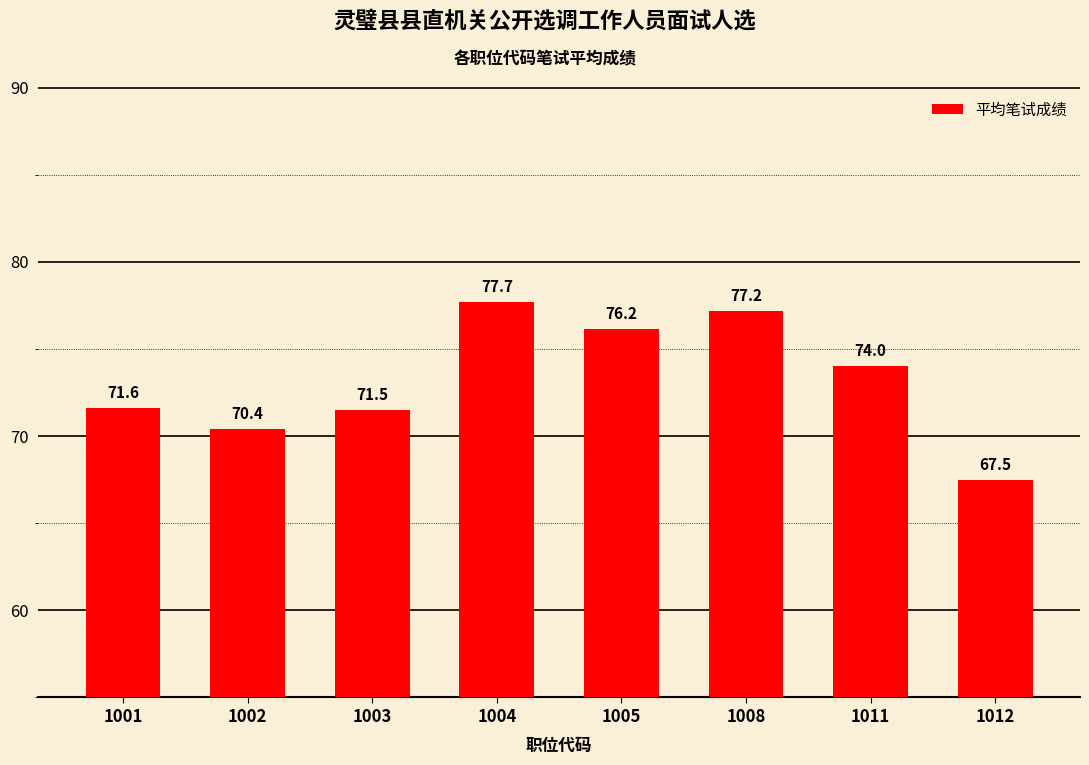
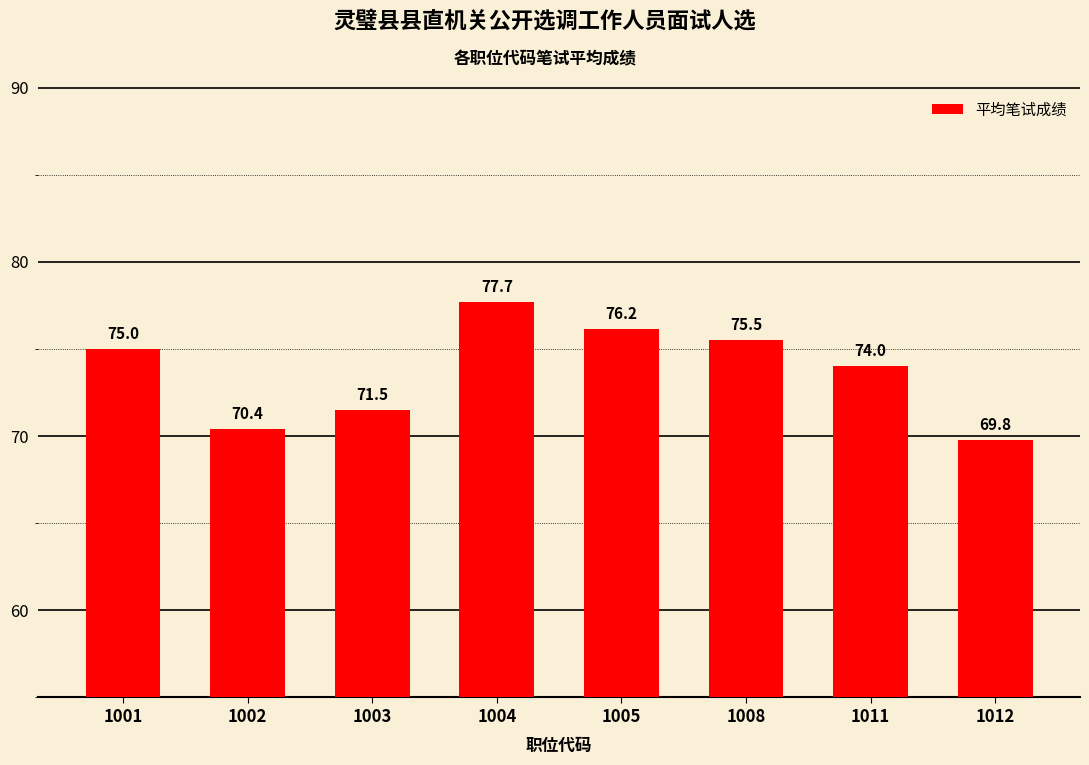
  {
-   "1001": 71.6,
+   "1001": 75.0,
    "1002": 70.4,
    "1003": 71.5,
    "1004": 77.7,
    "1005": 76.2,
-   "1008": 77.2,
+   "1008": 75.5,
    "1011": 74.0,
-   "1012": 67.5
+   "1012": 69.8
  }
